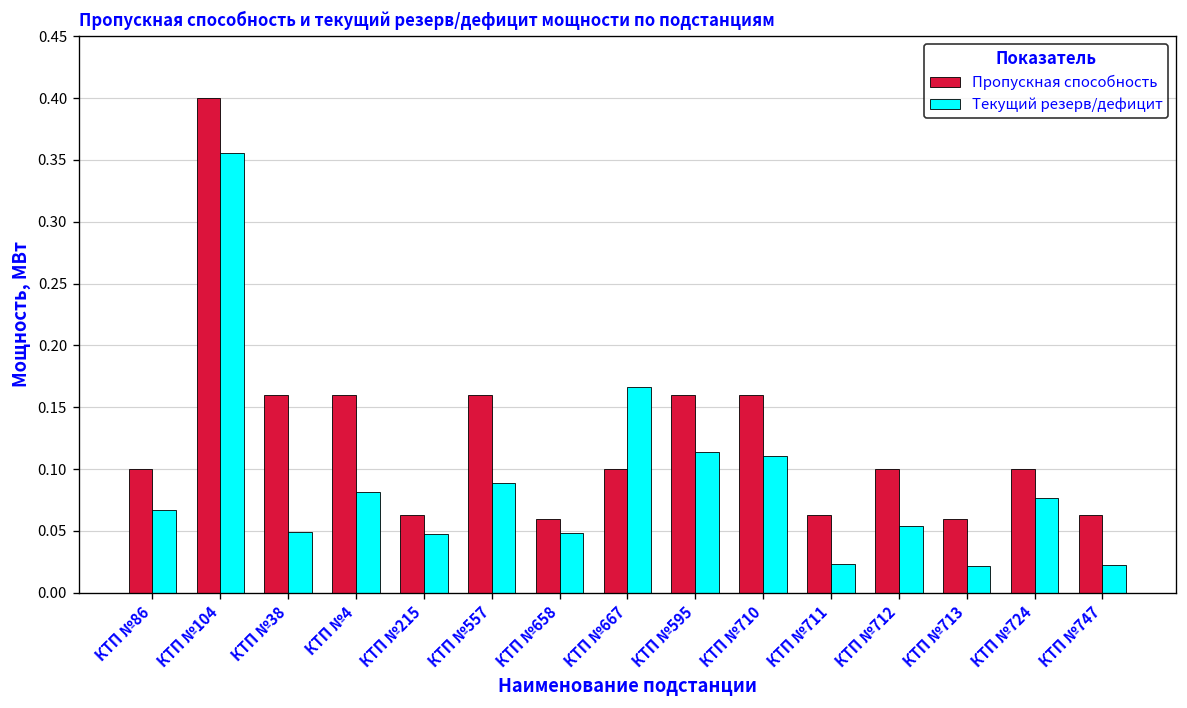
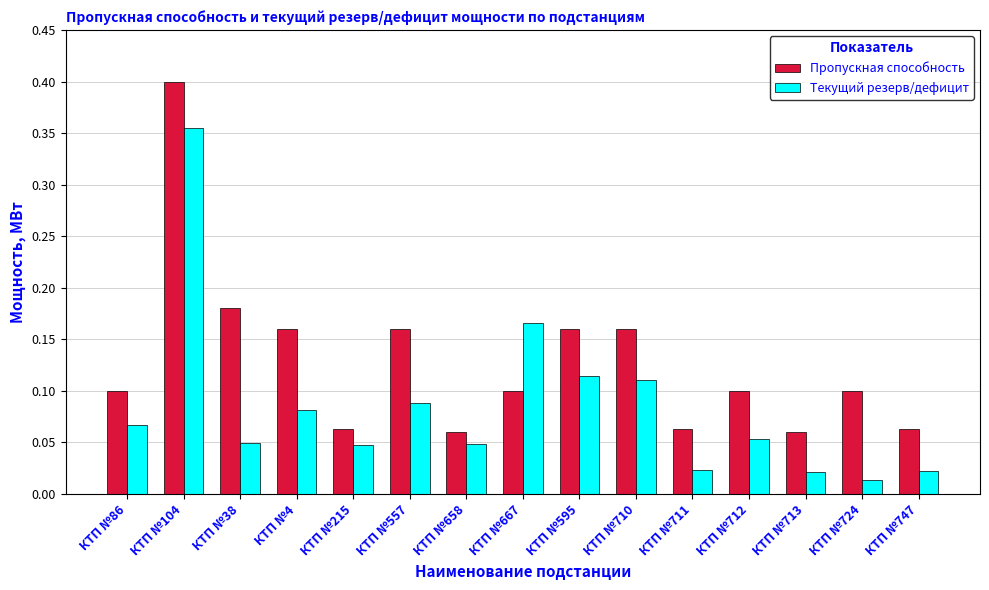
  {
    "Пропускная способность": {
      "КТП №86": 0.10,
      "КТП №104": 0.40,
-     "КТП №38": 0.16,
+     "КТП №38": 0.18,
      "КТП №4": 0.16,
      "КТП №215": 0.063,
      "КТП №557": 0.16,
      "КТП №658": 0.06,
      "КТП №667": 0.10,
      "КТП №595": 0.16,
      "КТП №710": 0.16,
      "КТП №711": 0.063,
      "КТП №712": 0.10,
      "КТП №713": 0.06,
      "КТП №724": 0.10,
      "КТП №747": 0.063
    },
    "Текущий резерв/дефицит": {
      "КТП №86": 0.067,
      "КТП №104": 0.355,
      "КТП №38": 0.049,
      "КТП №4": 0.081,
      "КТП №215": 0.048,
      "КТП №557": 0.089,
      "КТП №658": 0.048,
      "КТП №667": 0.166,
      "КТП №595": 0.114,
      "КТП №710": 0.111,
      "КТП №711": 0.023,
      "КТП №712": 0.054,
      "КТП №713": 0.022,
-     "КТП №724": 0.077,
+     "КТП №724": 0.014,
      "КТП №747": 0.023
    }
  }
